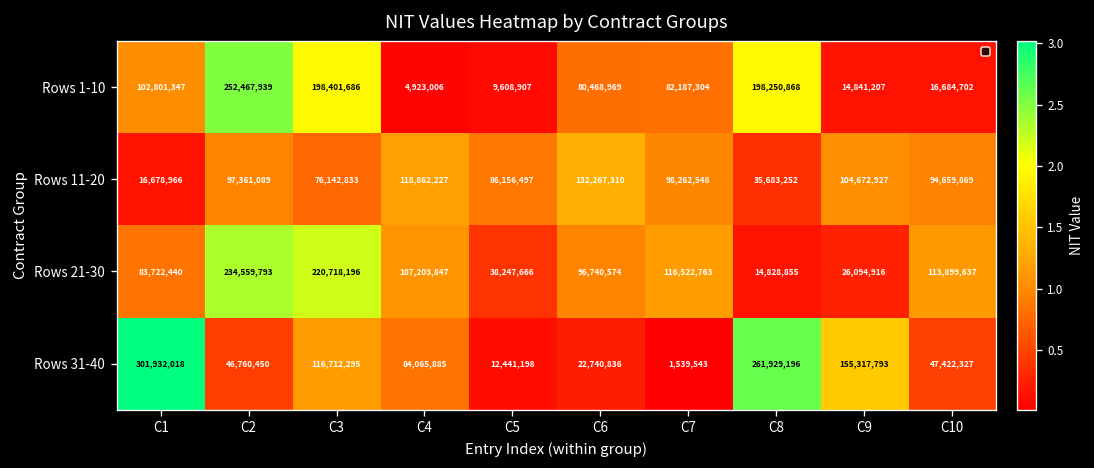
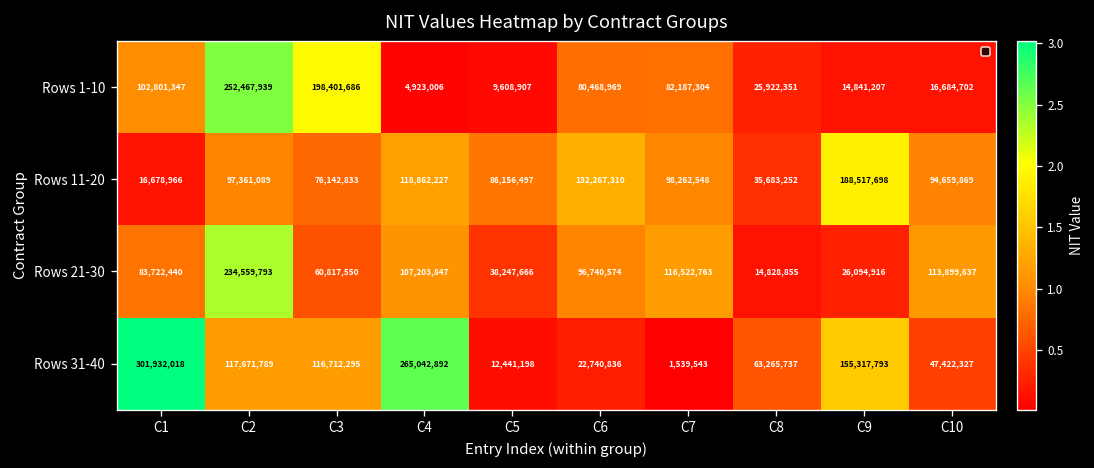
  {
    "Rows 1-10": {
      "C1": "102,801,347",
      "C2": "252,467,939",
      "C3": "198,401,686",
      "C4": "4,923,006",
      "C5": "9,608,907",
      "C6": "80,468,969",
      "C7": "82,187,304",
-     "C8": "198,250,868",
+     "C8": "25,922,351",
      "C9": "14,841,207",
      "C10": "16,684,702"
    },
    "Rows 11-20": {
      "C1": "16,678,966",
      "C2": "97,361,089",
      "C3": "76,142,833",
      "C4": "118,862,227",
      "C5": "86,156,497",
      "C6": "132,267,310",
      "C7": "98,262,548",
      "C8": "35,683,252",
-     "C9": "104,672,927",
+     "C9": "188,517,698",
      "C10": "94,659,869"
    },
    "Rows 21-30": {
      "C1": "83,722,440",
      "C2": "234,559,793",
-     "C3": "220,718,196",
+     "C3": "60,817,550",
      "C4": "107,203,847",
      "C5": "38,247,666",
      "C6": "96,740,574",
      "C7": "116,522,763",
      "C8": "14,828,855",
      "C9": "26,094,916",
      "C10": "113,899,637"
    },
    "Rows 31-40": {
      "C1": "301,932,018",
-     "C2": "46,760,450",
+     "C2": "117,671,789",
      "C3": "116,712,295",
-     "C4": "84,065,885",
+     "C4": "265,042,892",
      "C5": "12,441,198",
      "C6": "22,740,836",
      "C7": "1,539,543",
-     "C8": "261,929,196",
+     "C8": "63,265,737",
      "C9": "155,317,793",
      "C10": "47,422,327"
    }
  }
